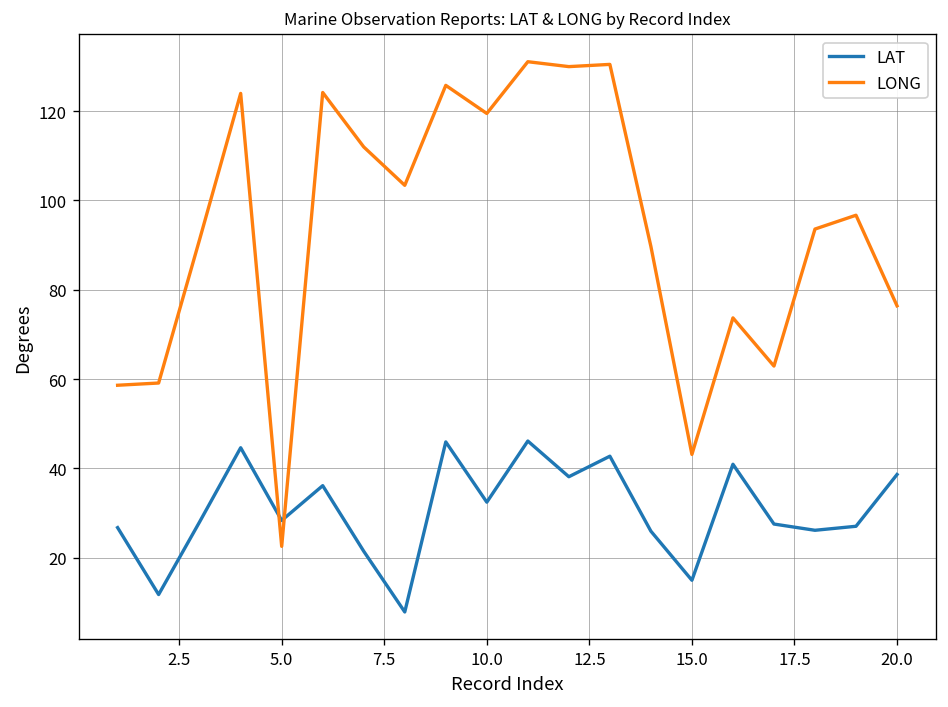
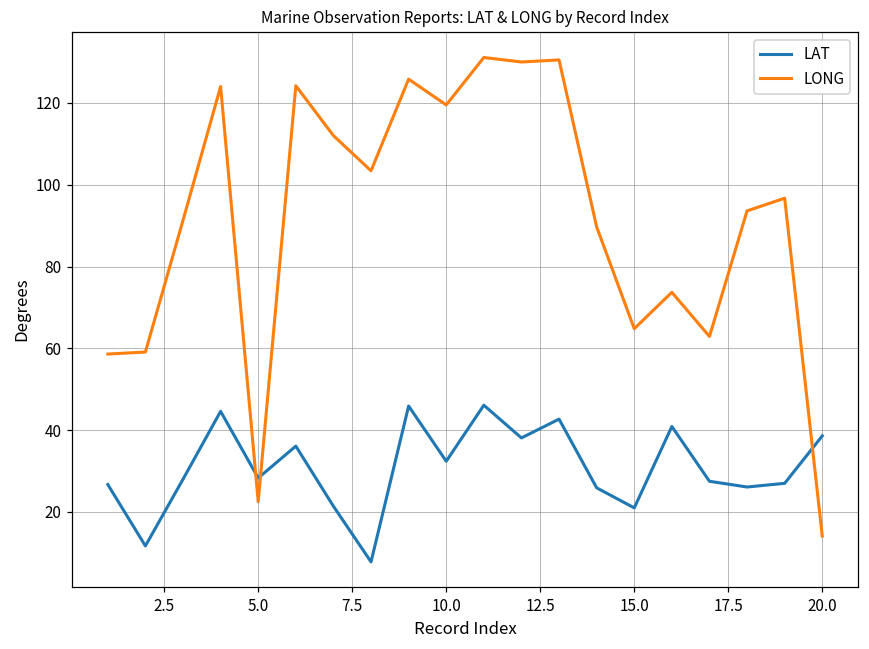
  {
    "LAT": {
      "5.0": 28,
      "10.0": 32,
-     "15.0": 15,
+     "15.0": 21,
      "20.0": 39
    },
    "LONG": {
      "5.0": 23,
      "10.0": 120,
-     "15.0": 43,
-     "20.0": 76
+     "15.0": 65,
+     "20.0": 14
    }
  }
